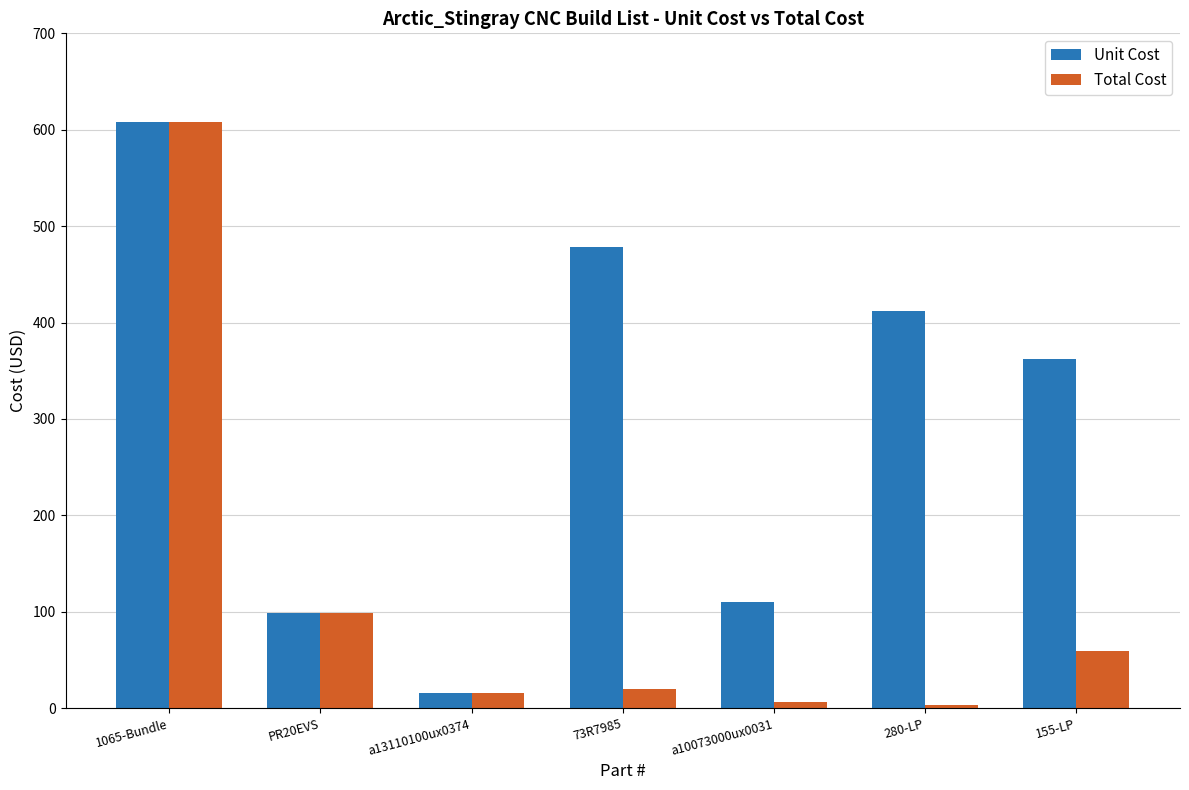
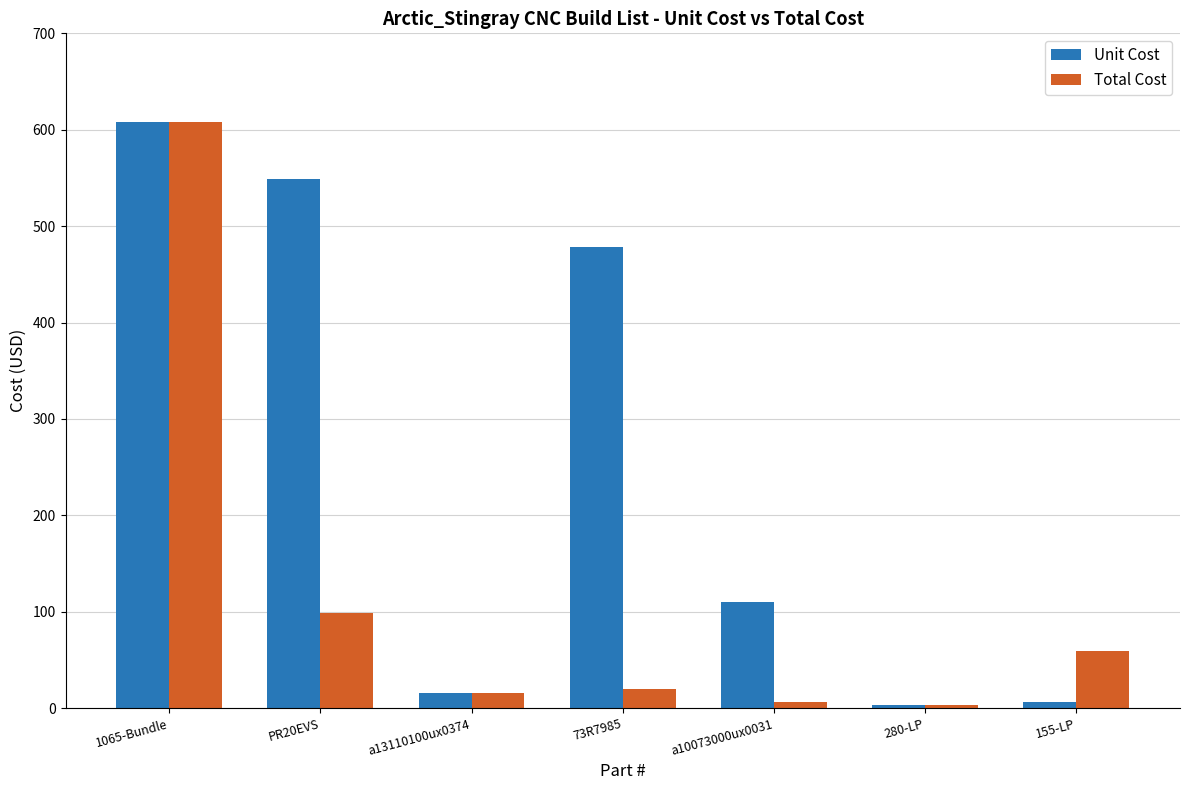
  {
    "Unit Cost": {
      "1065-Bundle": 610,
-     "PR20EVS": 100,
+     "PR20EVS": 550,
      "a13110100ux0374": 20,
      "73R7985": 480,
      "a10073000ux0031": 110,
-     "280-LP": 410,
-     "155-LP": 360
+     "280-LP": 0,
+     "155-LP": 10
    },
    "Total Cost": {
      "1065-Bundle": 610,
      "PR20EVS": 100,
      "a13110100ux0374": 20,
      "73R7985": 20,
      "a10073000ux0031": 10,
      "280-LP": 0,
      "155-LP": 60
    }
  }
